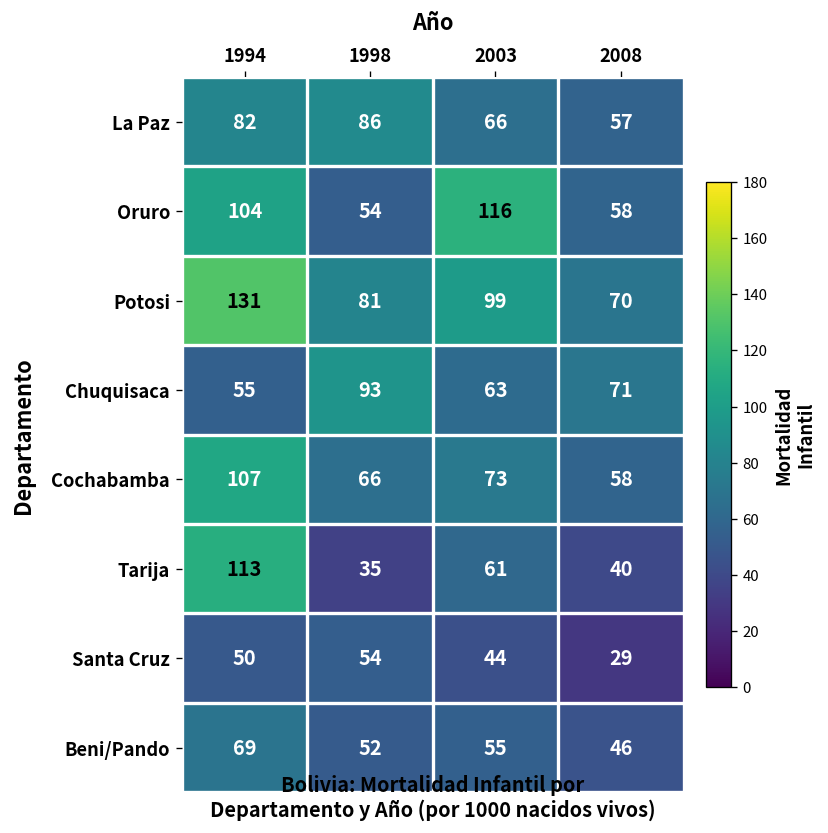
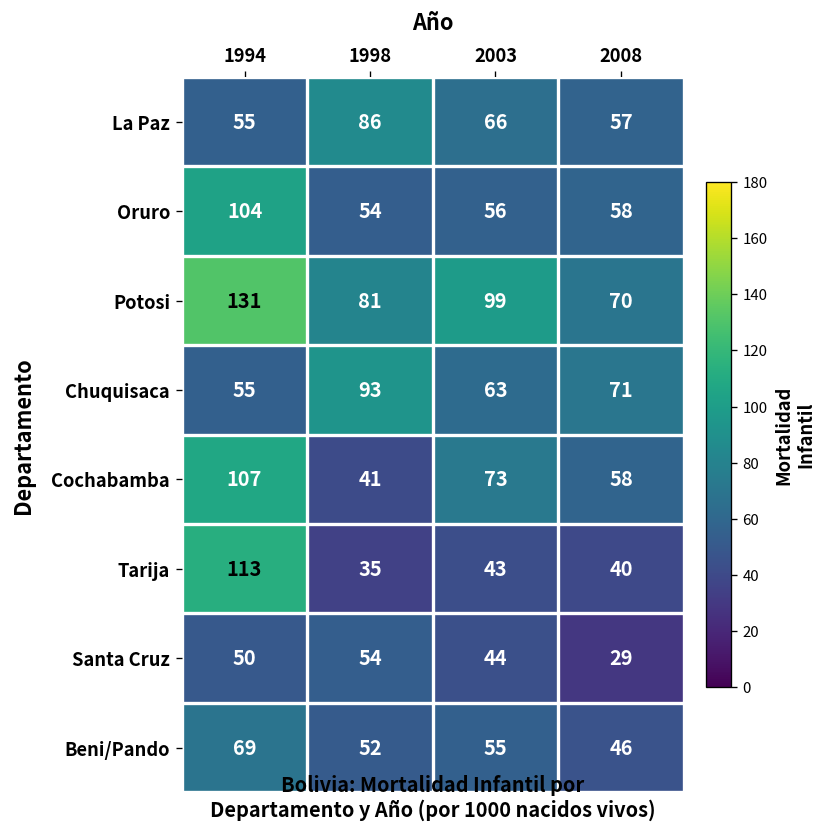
  {
    "La Paz": {
-     "1994": 82,
+     "1994": 55,
      "1998": 86,
      "2003": 66,
      "2008": 57
    },
    "Oruro": {
      "1994": 104,
      "1998": 54,
-     "2003": 116,
+     "2003": 56,
      "2008": 58
    },
    "Potosi": {
      "1994": 131,
      "1998": 81,
      "2003": 99,
      "2008": 70
    },
    "Chuquisaca": {
      "1994": 55,
      "1998": 93,
      "2003": 63,
      "2008": 71
    },
    "Cochabamba": {
      "1994": 107,
-     "1998": 66,
+     "1998": 41,
      "2003": 73,
      "2008": 58
    },
    "Tarija": {
      "1994": 113,
      "1998": 35,
-     "2003": 61,
+     "2003": 43,
      "2008": 40
    },
    "Santa Cruz": {
      "1994": 50,
      "1998": 54,
      "2003": 44,
      "2008": 29
    },
    "Beni/Pando": {
      "1994": 69,
      "1998": 52,
      "2003": 55,
      "2008": 46
    }
  }
